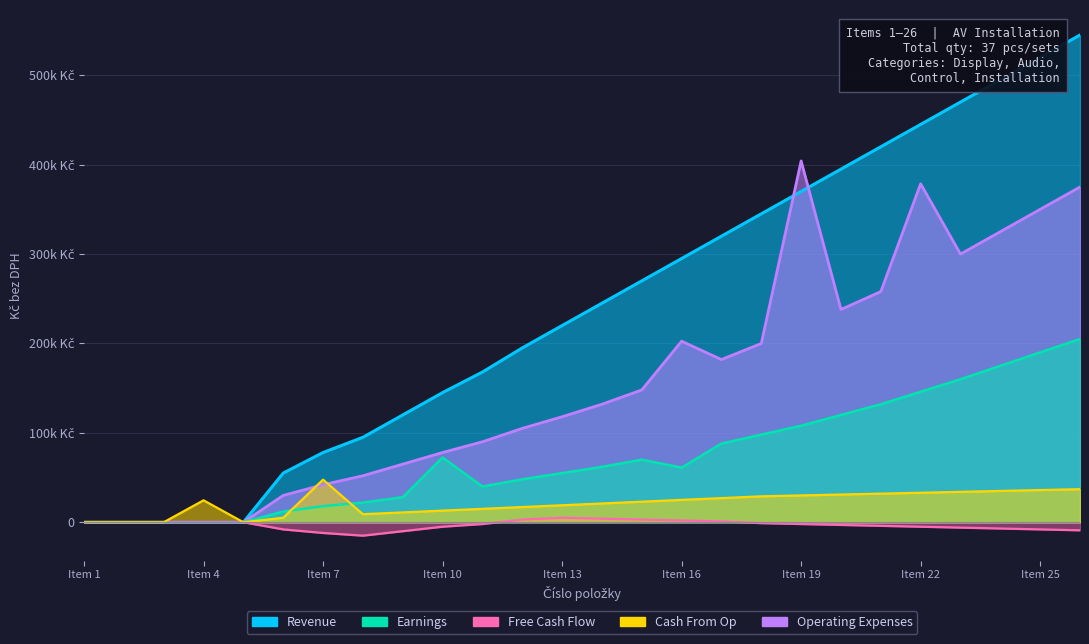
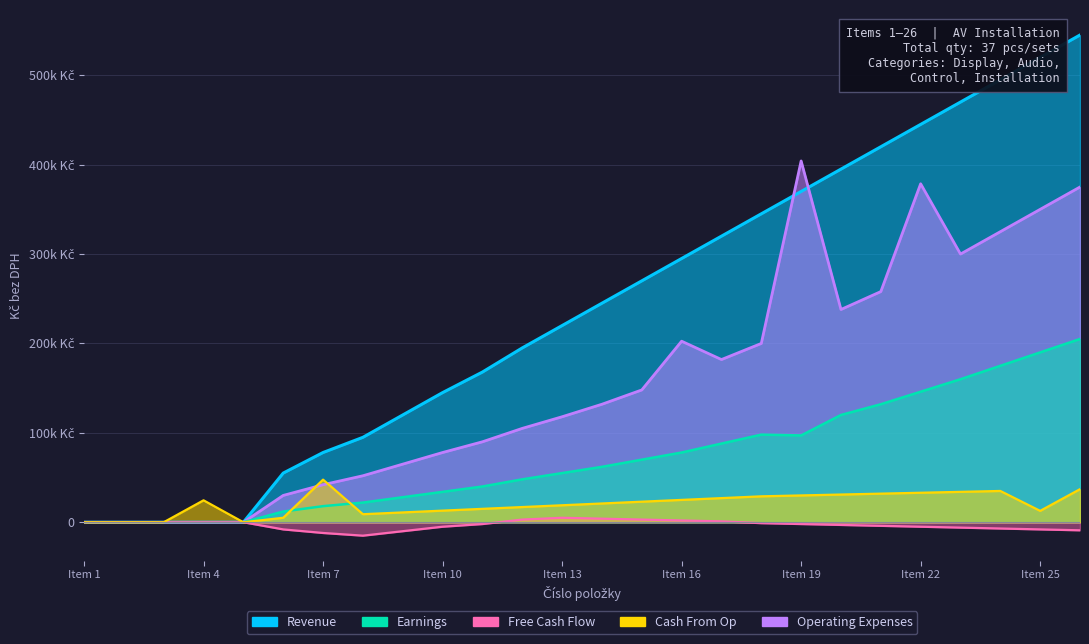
  {
    "Revenue": {
      "Item 7": "80k Kč",
      "Item 10": "150k Kč",
      "Item 13": "220k Kč",
      "Item 16": "300k Kč",
      "Item 19": "370k Kč",
      "Item 22": "450k Kč"
    },
    "Operating Expenses": {
      "Item 7": "40k Kč",
      "Item 10": "80k Kč",
      "Item 13": "120k Kč",
      "Item 16": "200k Kč",
      "Item 19": "400k Kč",
      "Item 22": "380k Kč",
      "Item 25": "350k Kč"
    },
    "Earnings": {
      "Item 7": "20k Kč",
-     "Item 10": "70k Kč",
+     "Item 10": "30k Kč",
      "Item 13": "60k Kč",
-     "Item 16": "60k Kč",
-     "Item 19": "110k Kč",
+     "Item 16": "80k Kč",
+     "Item 19": "100k Kč",
      "Item 22": "150k Kč",
      "Item 25": "190k Kč"
    },
    "Cash From Op": {
      "Item 4": "20k Kč",
      "Item 7": "50k Kč",
      "Item 10": "10k Kč",
      "Item 13": "20k Kč",
      "Item 16": "30k Kč",
      "Item 19": "30k Kč",
      "Item 22": "30k Kč",
-     "Item 25": "40k Kč"
+     "Item 25": "10k Kč"
    }
  }
